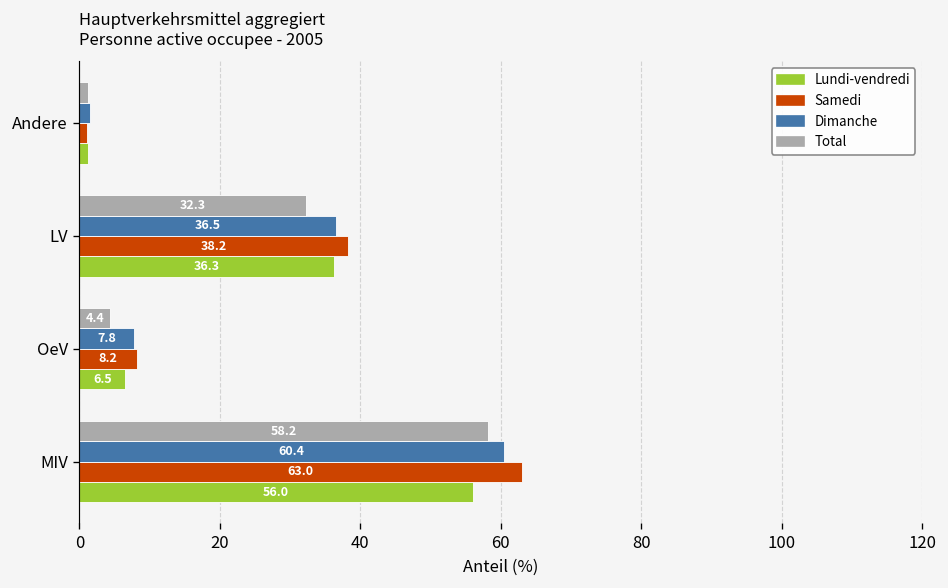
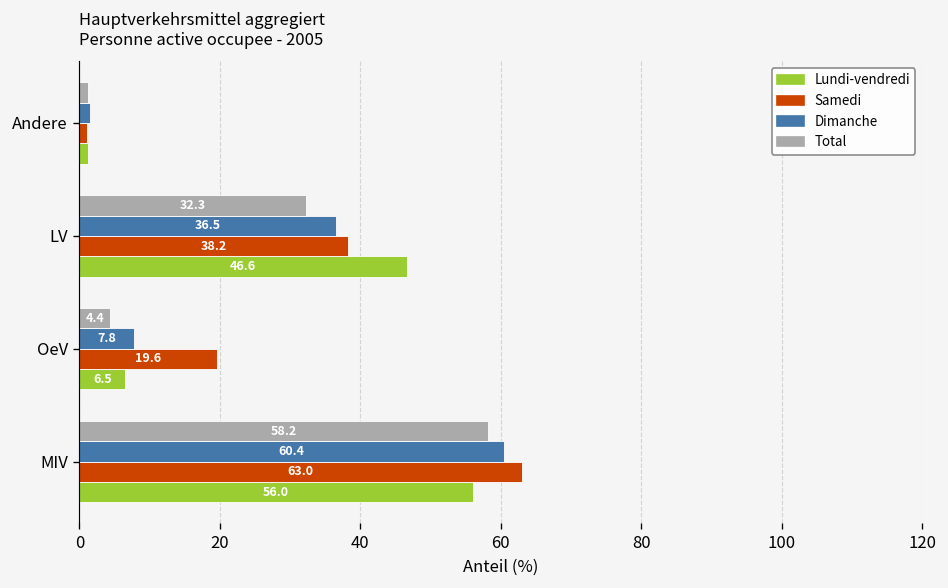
  {
    "Lundi-vendredi": {
-     "LV": 36.3,
+     "LV": 46.6,
      "OeV": 6.5,
      "MIV": 56.0
    },
    "Samedi": {
      "LV": 38.2,
-     "OeV": 8.2,
+     "OeV": 19.6,
      "MIV": 63.0
    },
    "Dimanche": {
      "LV": 36.5,
      "OeV": 7.8,
      "MIV": 60.4
    },
    "Total": {
      "LV": 32.3,
      "OeV": 4.4,
      "MIV": 58.2
    }
  }
